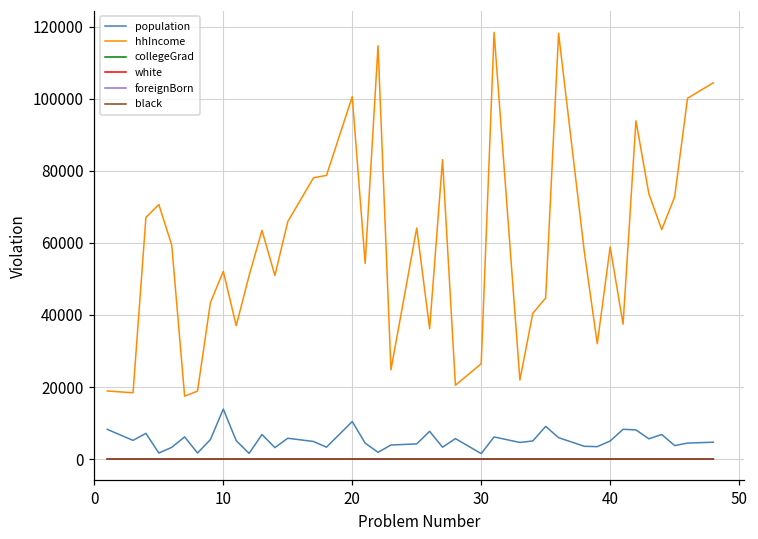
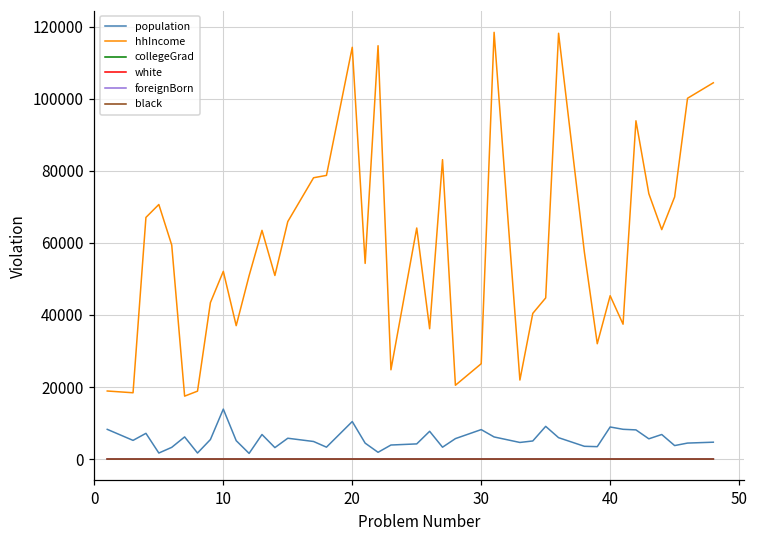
  {
    "population": {
      "10": 14000,
      "20": 10000,
-     "30": 2000,
-     "40": 5000
+     "30": 8000,
+     "40": 9000
    },
    "hhIncome": {
      "10": 52000,
-     "20": 101000,
+     "20": 114000,
      "30": 26000,
-     "40": 59000
+     "40": 45000
    },
    "black": {
      "10": 0,
      "20": 0,
      "30": 0,
      "40": 0
    }
  }
